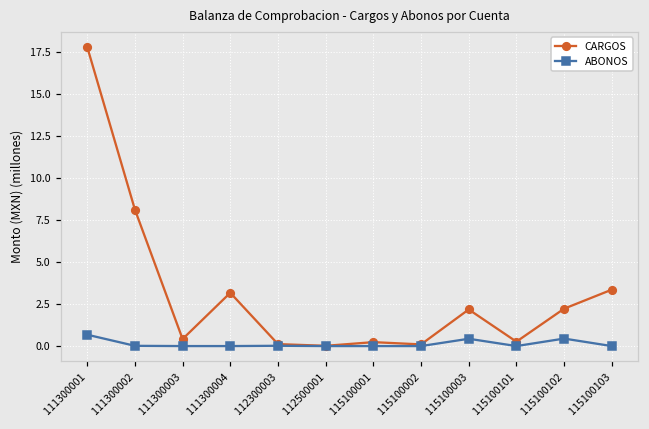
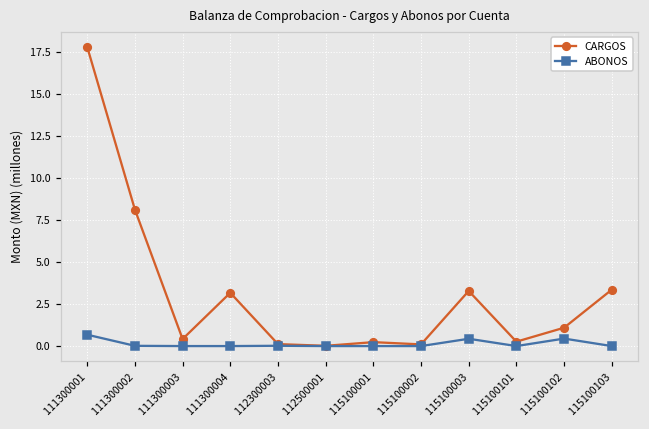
  {
    "CARGOS": {
      "111300001": 17.8,
      "111300002": 8.1,
      "111300003": 0.4,
      "111300004": 3.2,
      "115100001": 0.2,
-     "115100003": 2.2,
+     "115100003": 3.3,
      "115100101": 0.3,
-     "115100102": 2.2,
+     "115100102": 1.1,
      "115100103": 3.4
    },
    "ABONOS": {
      "111300001": 0.7,
      "111300002": 0.0,
      "111300003": 0.0,
      "111300004": 0.0,
      "115100001": 0.0,
      "115100003": 0.4,
      "115100101": 0.0,
      "115100102": 0.4,
      "115100103": 0.0
    }
  }
